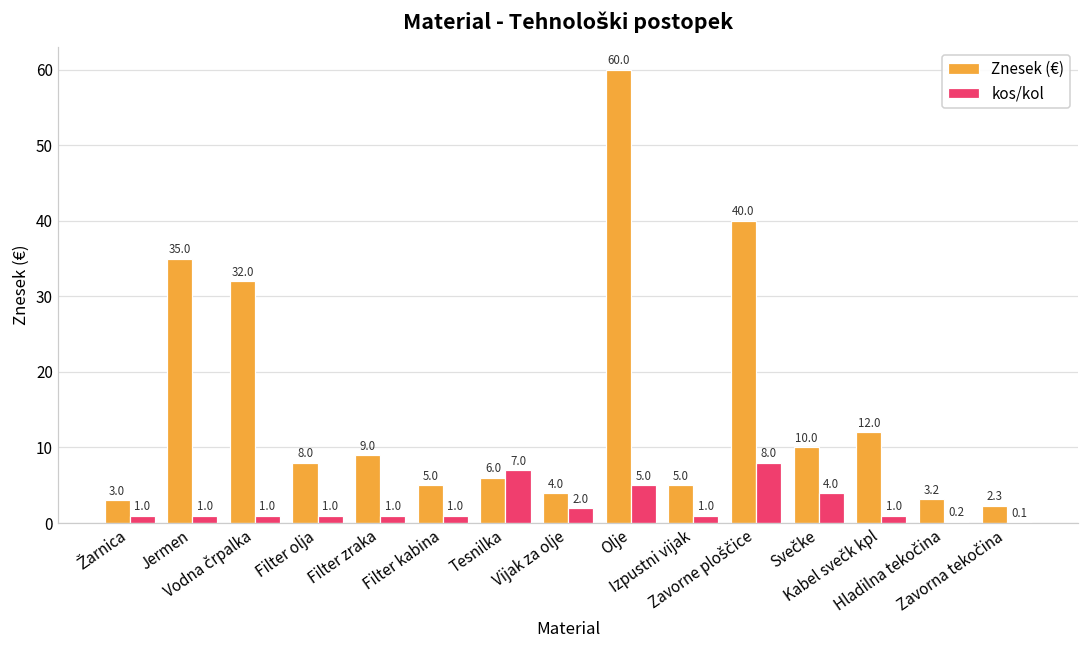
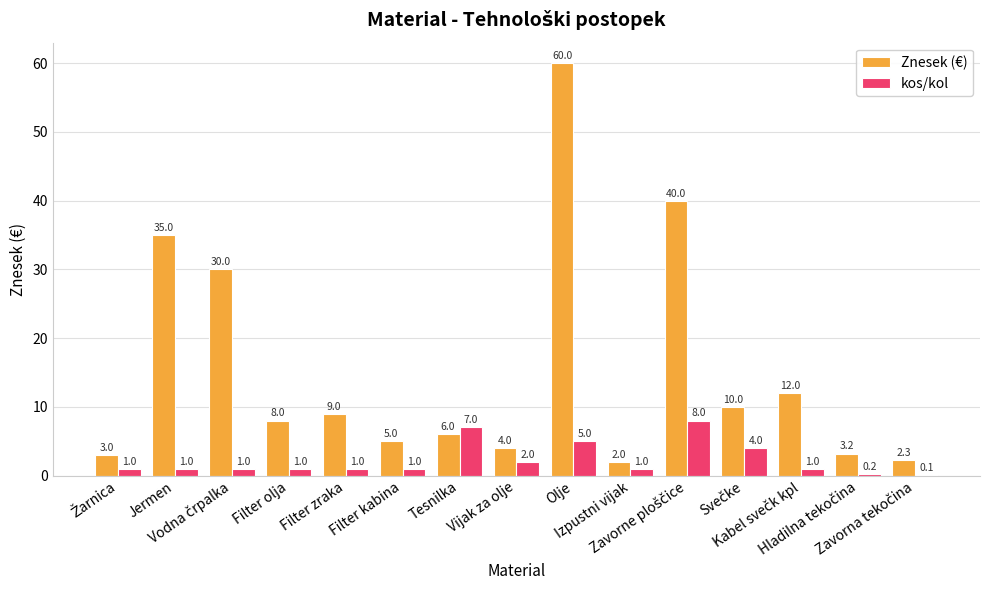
  {
    "Znesek (€)": {
      "Žarnica": 3.0,
      "Jermen": 35.0,
-     "Vodna črpalka": 32.0,
+     "Vodna črpalka": 30.0,
      "Filter olja": 8.0,
      "Filter zraka": 9.0,
      "Filter kabina": 5.0,
      "Tesnilka": 6.0,
      "Vijak za olje": 4.0,
      "Olje": 60.0,
-     "Izpustni vijak": 5.0,
+     "Izpustni vijak": 2.0,
      "Zavorne ploščice": 40.0,
      "Svečke": 10.0,
      "Kabel svečk kpl": 12.0,
      "Hladilna tekočina": 3.2,
      "Zavorna tekočina": 2.3
    },
    "kos/kol": {
      "Žarnica": 1.0,
      "Jermen": 1.0,
      "Vodna črpalka": 1.0,
      "Filter olja": 1.0,
      "Filter zraka": 1.0,
      "Filter kabina": 1.0,
      "Tesnilka": 7.0,
      "Vijak za olje": 2.0,
      "Olje": 5.0,
      "Izpustni vijak": 1.0,
      "Zavorne ploščice": 8.0,
      "Svečke": 4.0,
      "Kabel svečk kpl": 1.0,
      "Hladilna tekočina": 0.2,
      "Zavorna tekočina": 0.1
    }
  }
